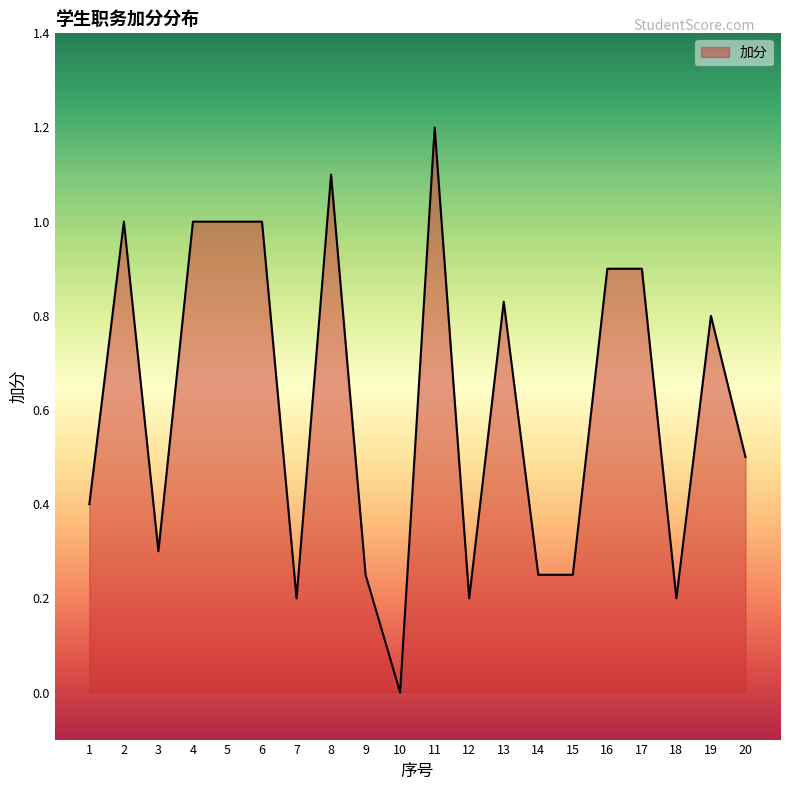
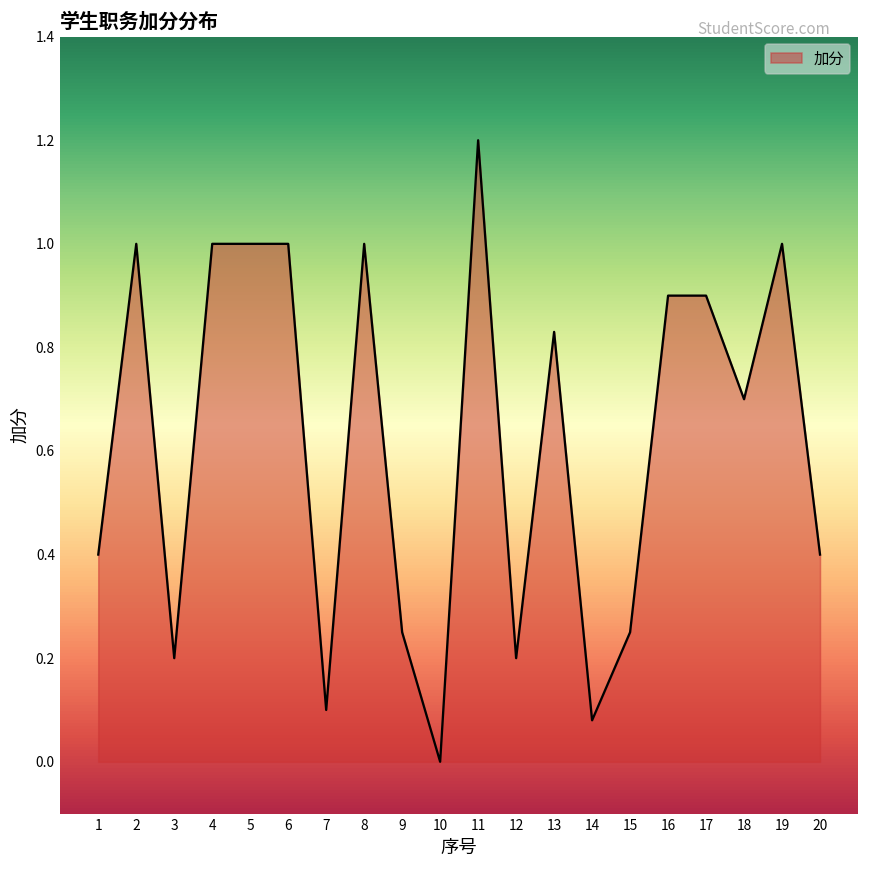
  {
    "1": 0.40,
    "2": 1.00,
-   "3": 0.3,
+   "3": 0.2,
    "4": 1.00,
    "5": 1.00,
    "6": 1.00,
-   "7": 0.2,
-   "8": 1.1,
+   "7": 0.1,
+   "8": 1.0,
    "9": 0.25,
    "10": 0.00,
    "11": 1.20,
    "12": 0.20,
    "13": 0.83,
-   "14": 0.25,
+   "14": 0.08,
    "15": 0.25,
    "16": 0.90,
    "17": 0.90,
-   "18": 0.2,
-   "19": 0.8,
-   "20": 0.5
+   "18": 0.7,
+   "19": 1.0,
+   "20": 0.4
  }
